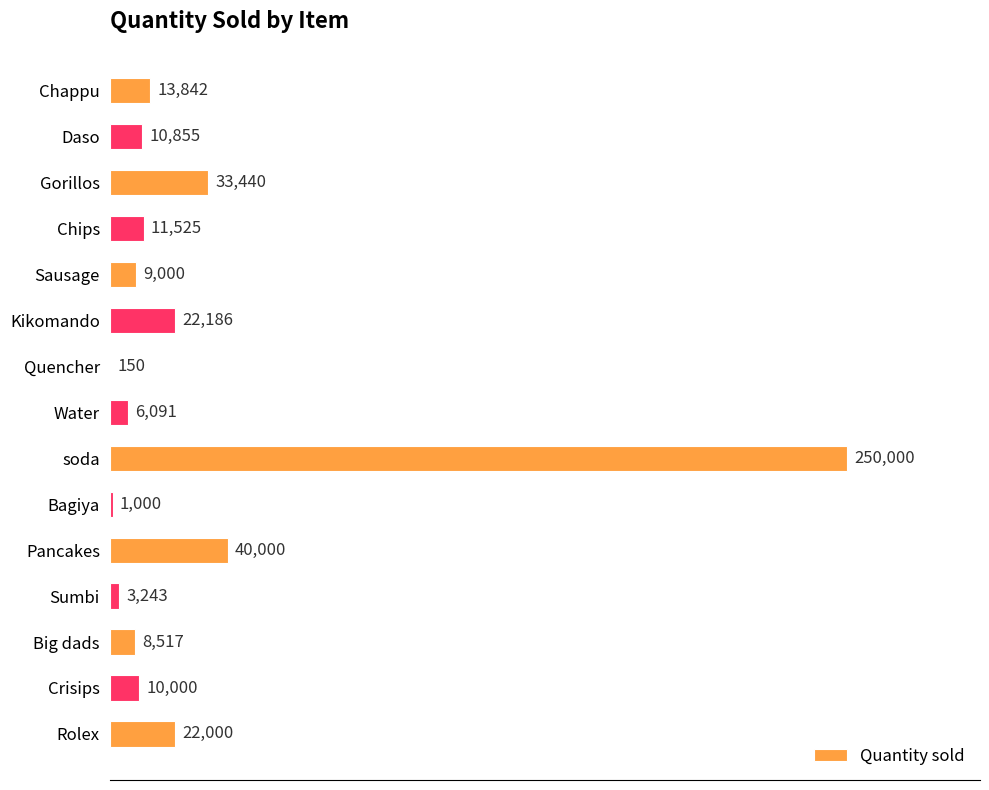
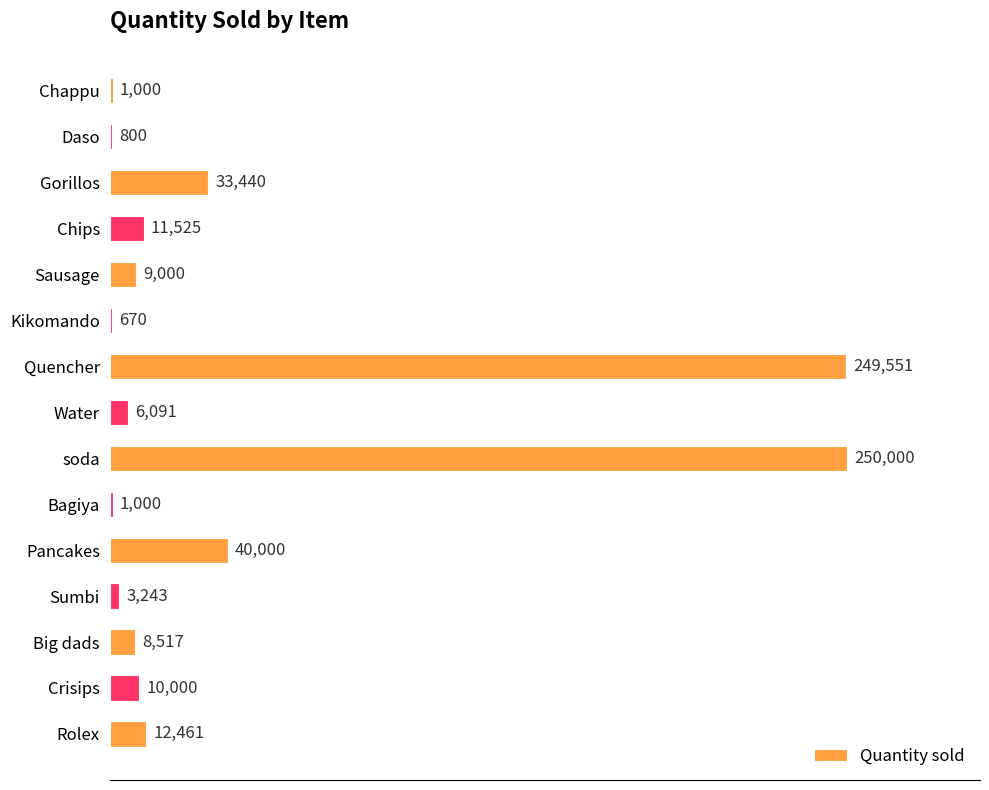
  {
-   "Chappu": "13,842",
-   "Daso": "10,855",
+   "Chappu": "1,000",
+   "Daso": "800",
    "Gorillos": "33,440",
    "Chips": "11,525",
    "Sausage": "9,000",
-   "Kikomando": "22,186",
-   "Quencher": "150",
+   "Kikomando": "670",
+   "Quencher": "249,551",
    "Water": "6,091",
    "soda": "250,000",
    "Bagiya": "1,000",
    "Pancakes": "40,000",
    "Sumbi": "3,243",
    "Big dads": "8,517",
    "Crisips": "10,000",
-   "Rolex": "22,000"
+   "Rolex": "12,461"
  }
